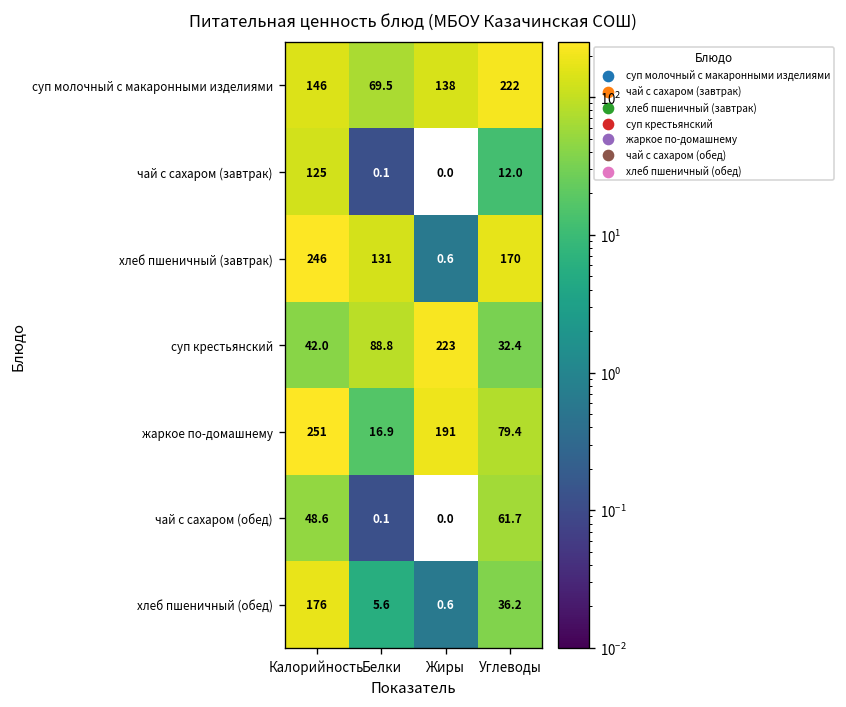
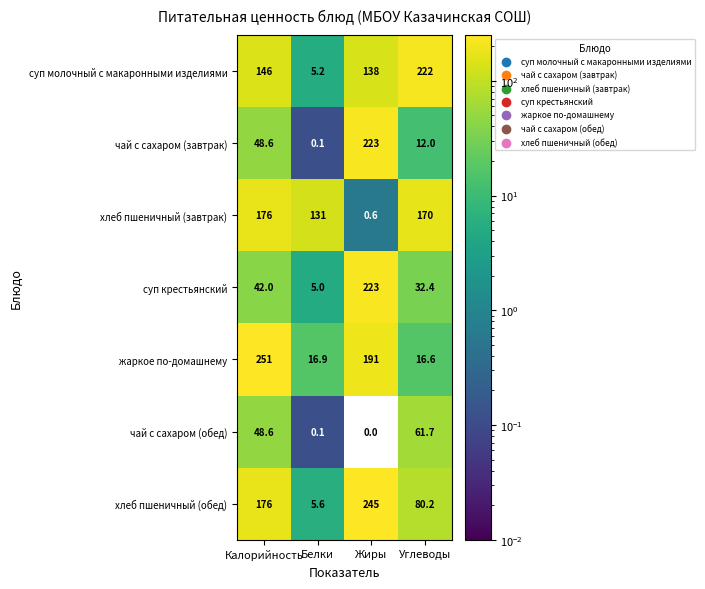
  {
    "суп молочный с макаронными изделиями": {
      "Калорийность": 146,
-     "Белки": 69.5,
+     "Белки": 5.2,
      "Жиры": 138,
      "Углеводы": 222
    },
    "чай с сахаром (завтрак)": {
-     "Калорийность": 125,
+     "Калорийность": 48.6,
      "Белки": 0.1,
-     "Жиры": 0.0,
+     "Жиры": 223,
      "Углеводы": 12.0
    },
    "хлеб пшеничный (завтрак)": {
-     "Калорийность": 246,
+     "Калорийность": 176,
      "Белки": 131,
      "Жиры": 0.6,
      "Углеводы": 170
    },
    "суп крестьянский": {
      "Калорийность": 42.0,
-     "Белки": 88.8,
+     "Белки": 5.0,
      "Жиры": 223,
      "Углеводы": 32.4
    },
    "жаркое по-домашнему": {
      "Калорийность": 251,
      "Белки": 16.9,
      "Жиры": 191,
-     "Углеводы": 79.4
+     "Углеводы": 16.6
    },
    "чай с сахаром (обед)": {
      "Калорийность": 48.6,
      "Белки": 0.1,
      "Жиры": 0.0,
      "Углеводы": 61.7
    },
    "хлеб пшеничный (обед)": {
      "Калорийность": 176,
      "Белки": 5.6,
-     "Жиры": 0.6,
-     "Углеводы": 36.2
+     "Жиры": 245,
+     "Углеводы": 80.2
    }
  }
